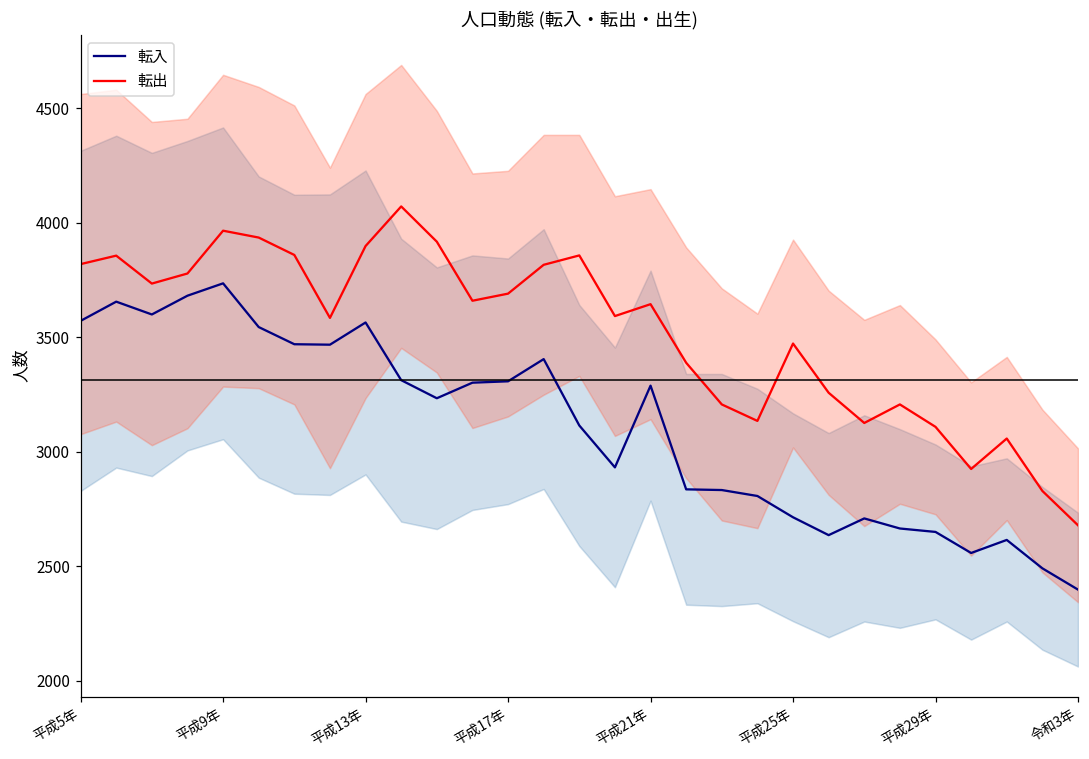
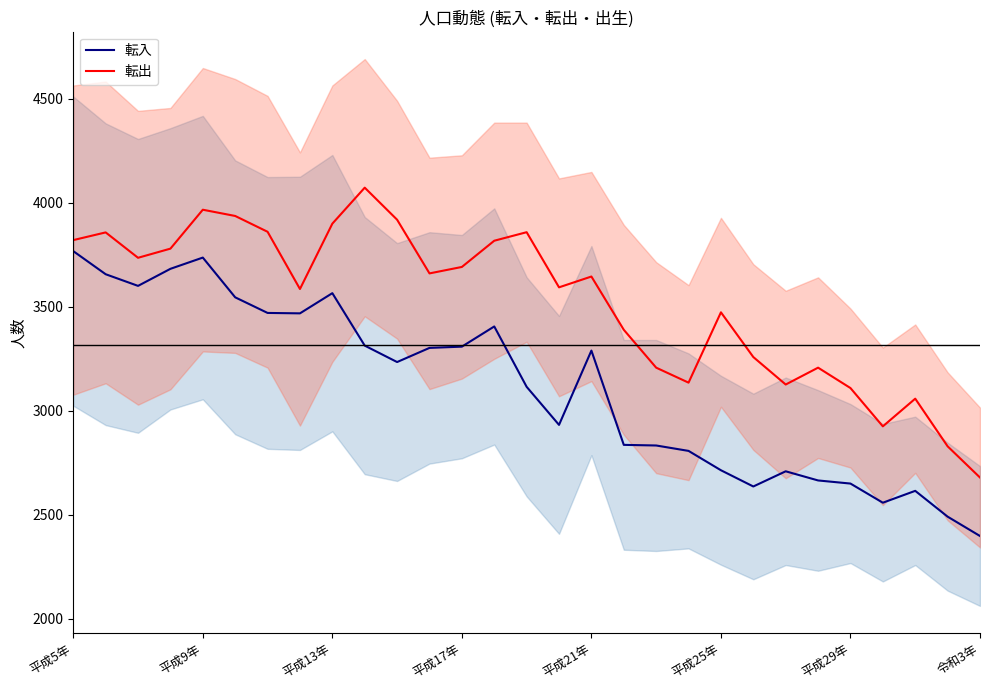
  {
    "転入": {
-     "平成5年": 3570,
+     "平成5年": 3770,
      "平成9年": 3740,
      "平成13年": 3570,
      "平成17年": 3310,
      "平成21年": 3290,
      "平成25年": 2710,
      "平成29年": 2650,
      "令和3年": 2400
    },
    "転出": {
      "平成5年": 3820,
      "平成9年": 3970,
      "平成13年": 3900,
      "平成17年": 3690,
      "平成21年": 3650,
      "平成25年": 3470,
      "平成29年": 3110,
      "令和3年": 2680
    }
  }
